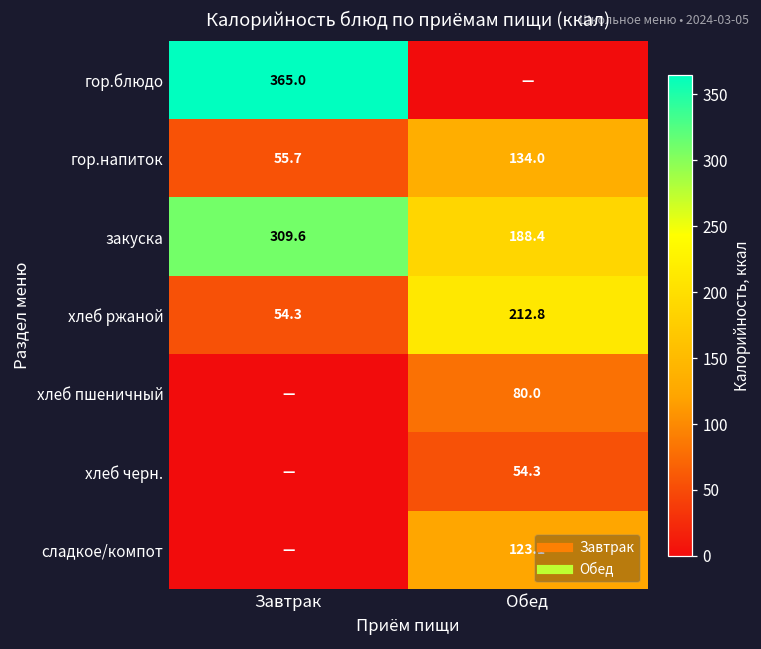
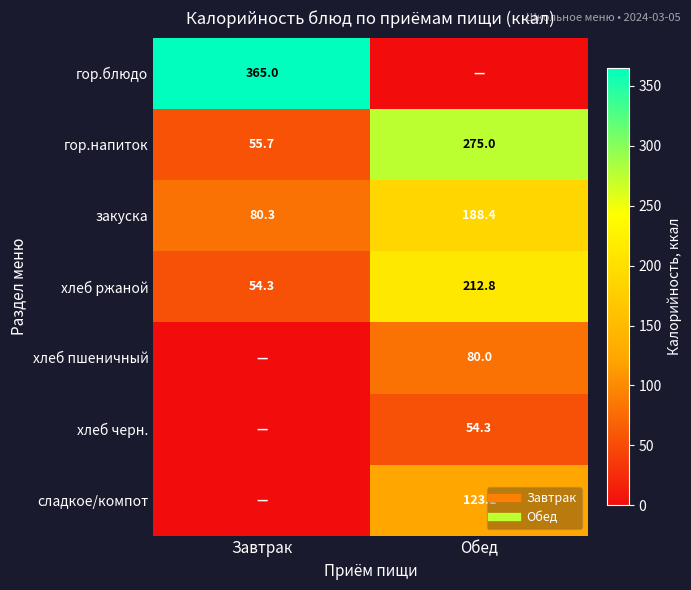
  {
    "гор.блюдо": {
      "Завтрак": 365.0
    },
    "гор.напиток": {
      "Завтрак": 55.7,
-     "Обед": 134.0
+     "Обед": 275.0
    },
    "закуска": {
-     "Завтрак": 309.6,
+     "Завтрак": 80.3,
      "Обед": 188.4
    },
    "хлеб ржаной": {
      "Завтрак": 54.3,
      "Обед": 212.8
    },
    "хлеб пшеничный": {
      "Обед": 80.0
    },
    "хлеб черн.": {
      "Обед": 54.3
    }
  }
